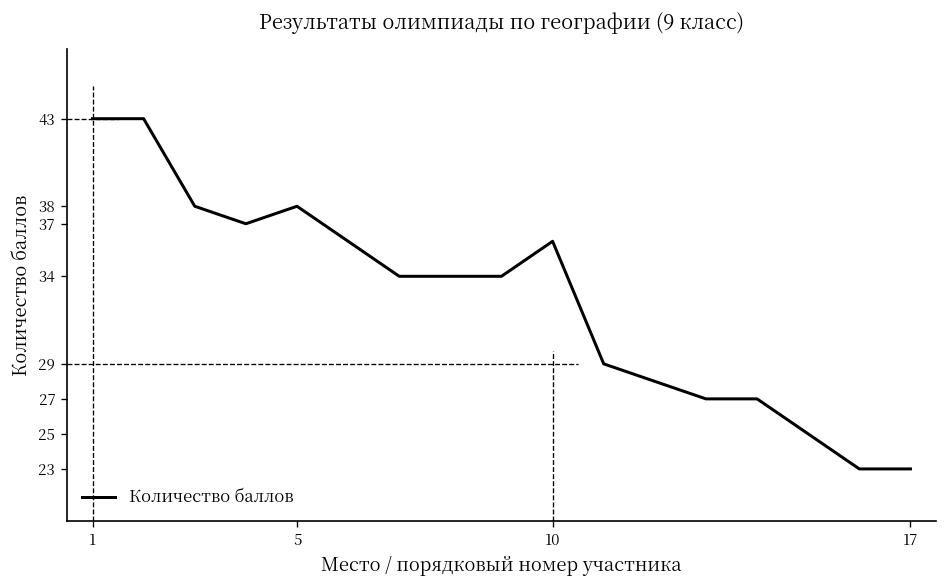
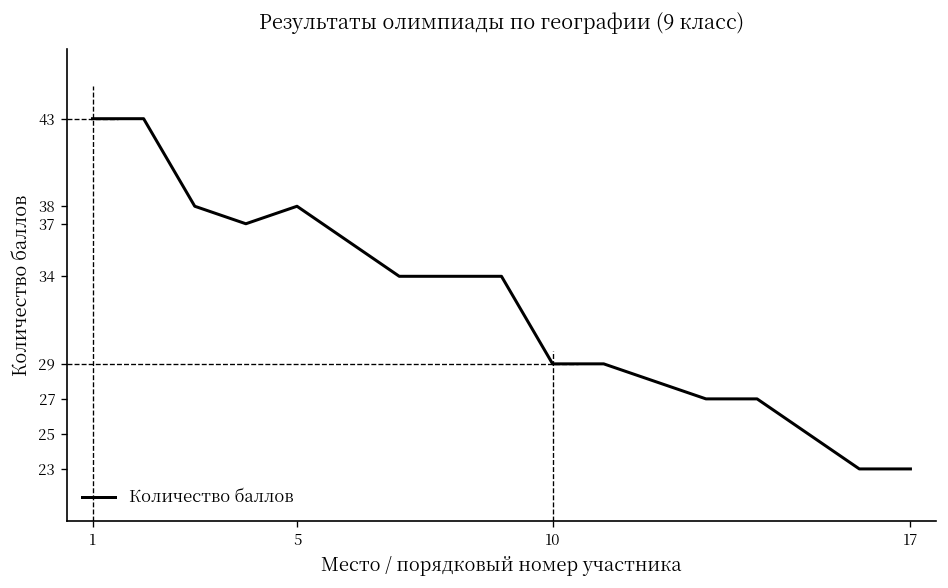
  {
    "1": 43,
    "5": 38,
-   "10": 36,
+   "10": 29,
    "17": 23
  }
